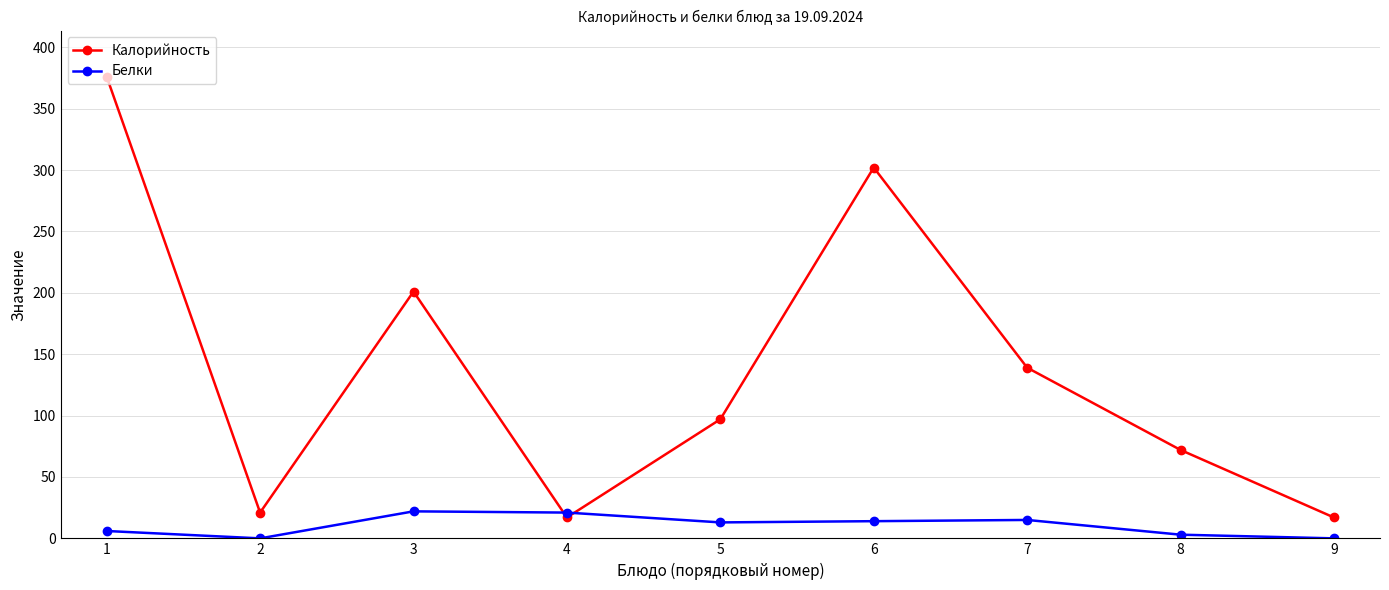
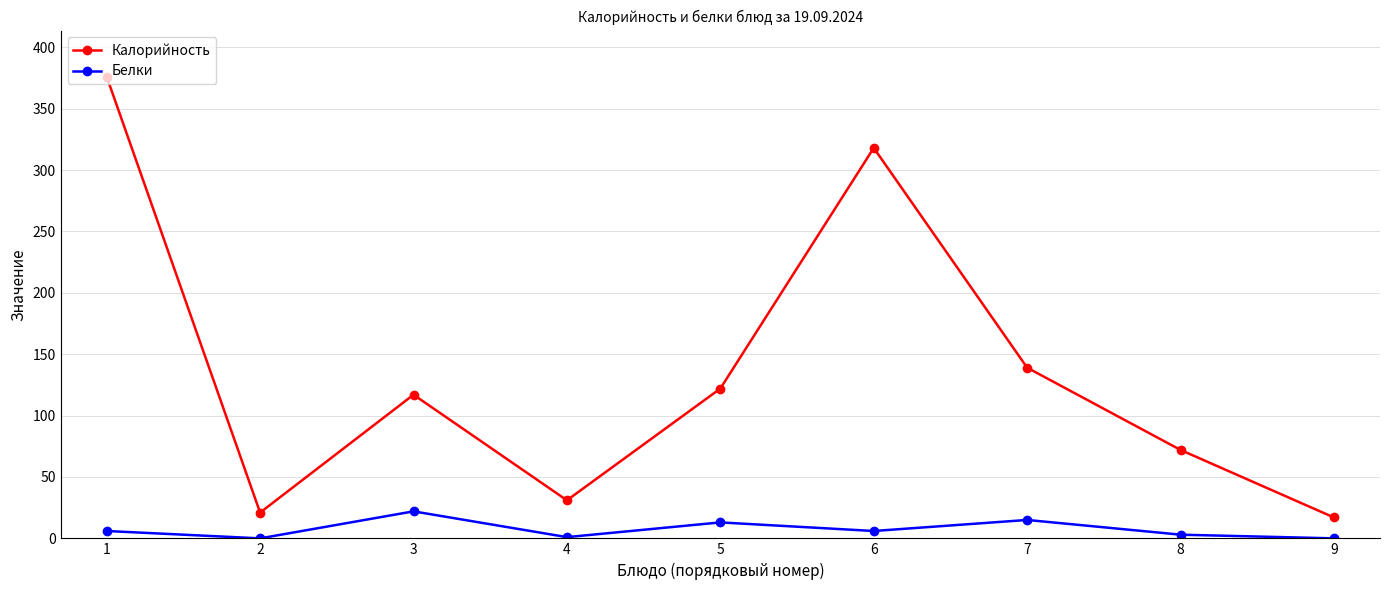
  {
    "Калорийность": {
      "2": 21,
-     "3": 201,
-     "4": 17,
-     "5": 97,
-     "6": 302,
+     "3": 117,
+     "4": 31,
+     "5": 122,
+     "6": 318,
      "7": 139,
      "8": 72,
      "9": 17
    },
    "Белки": {
      "1": 6,
      "2": 0,
      "3": 22,
-     "4": 21,
+     "4": 1,
      "5": 13,
-     "6": 14,
+     "6": 6,
      "7": 15,
      "8": 3,
      "9": 0
    }
  }
